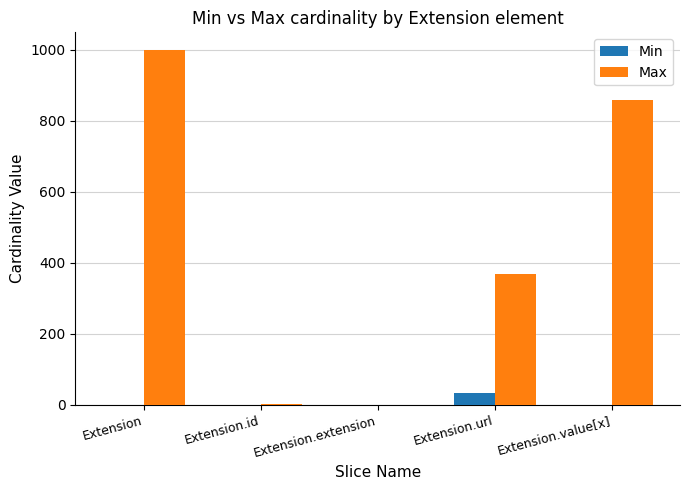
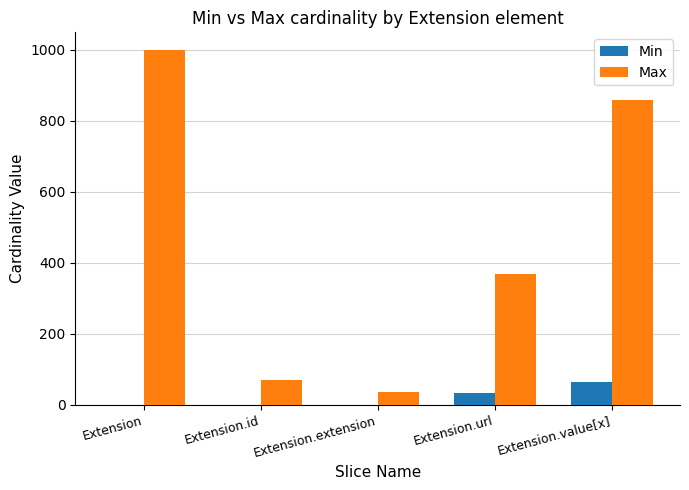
  {
    "Min": {
      "Extension": 0,
      "Extension.id": 0,
      "Extension.extension": 0,
      "Extension.url": 30,
-     "Extension.value[x]": 0
+     "Extension.value[x]": 60
    },
    "Max": {
      "Extension": 1000,
-     "Extension.id": 0,
-     "Extension.extension": 0,
+     "Extension.id": 70,
+     "Extension.extension": 30,
      "Extension.url": 370,
      "Extension.value[x]": 860
    }
  }
